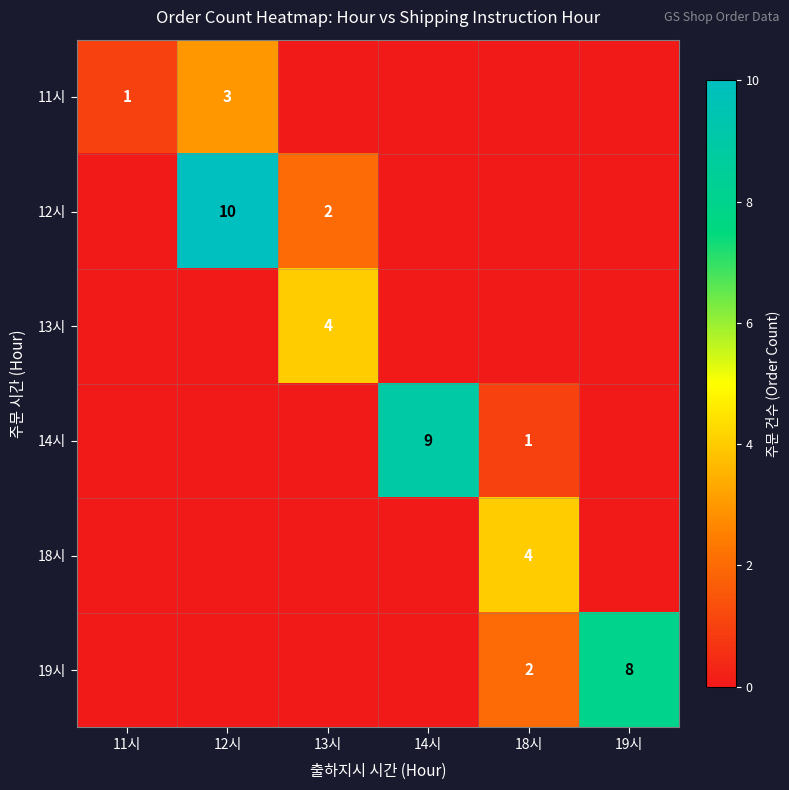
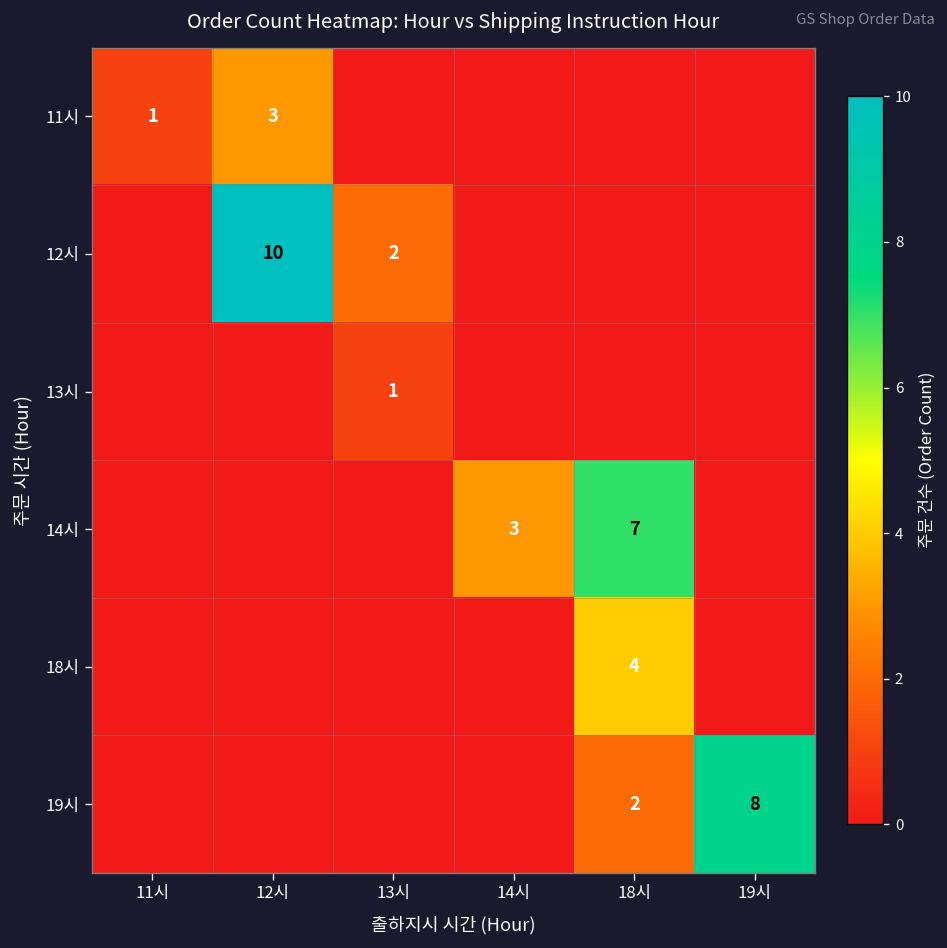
  {
    "11시": {
      "11시": 1,
      "12시": 3
    },
    "12시": {
      "12시": 10,
      "13시": 2
    },
    "13시": {
-     "13시": 4
+     "13시": 1
    },
    "14시": {
-     "14시": 9,
-     "18시": 1
+     "14시": 3,
+     "18시": 7
    },
    "18시": {
      "18시": 4
    },
    "19시": {
      "18시": 2,
      "19시": 8
    }
  }
